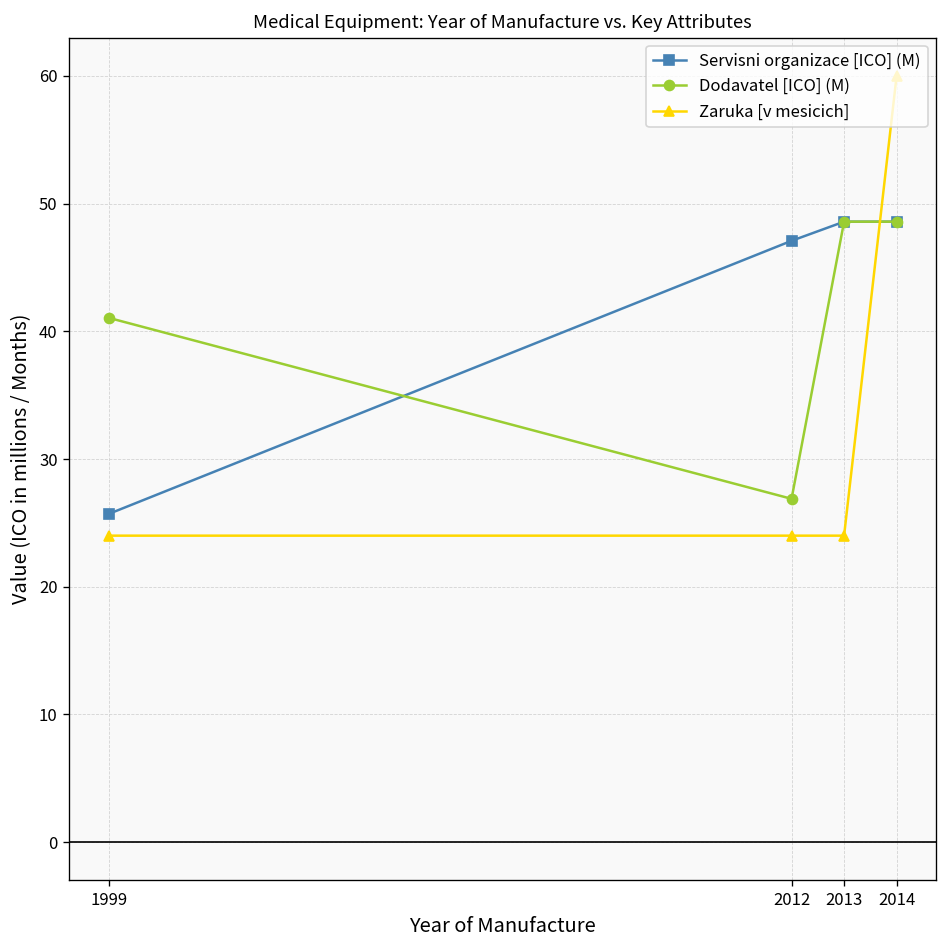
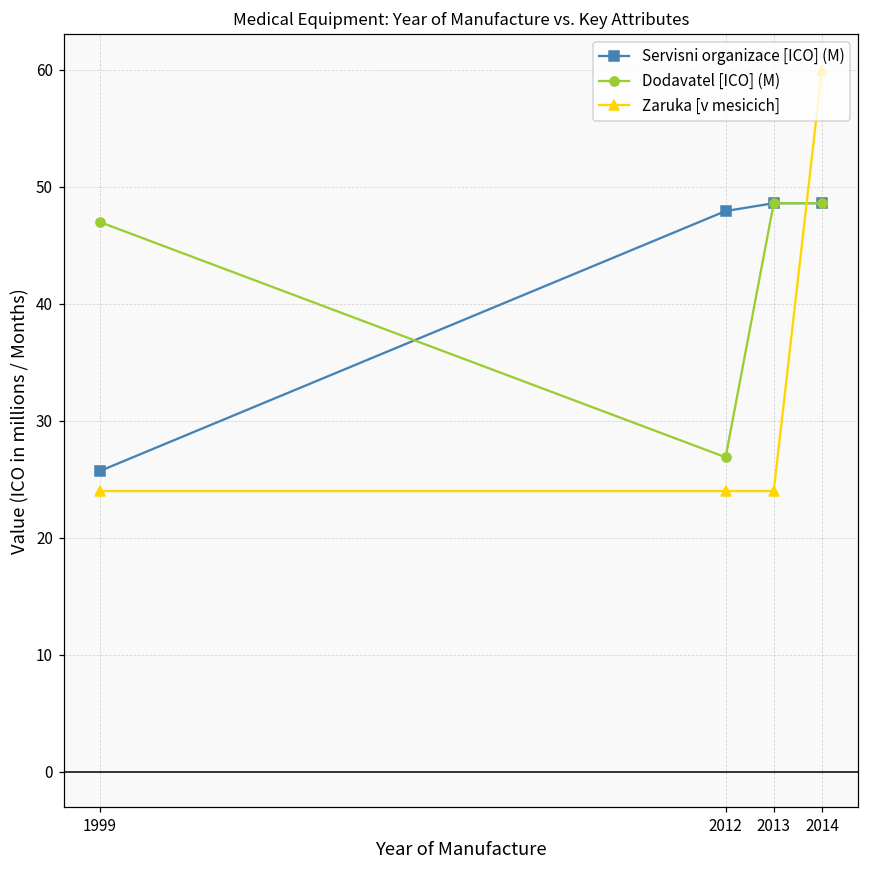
  {
    "Servisni organizace [ICO] (M)": {
      "1999": 25.7,
-     "2012": 47.1
+     "2012": 47.9
    },
    "Dodavatel [ICO] (M)": {
-     "1999": 41.1,
+     "1999": 47.0,
      "2012": 26.9
    },
    "Zaruka [v mesicich]": {
      "1999": 24.0,
      "2012": 24.0,
      "2013": 24.0
    }
  }
